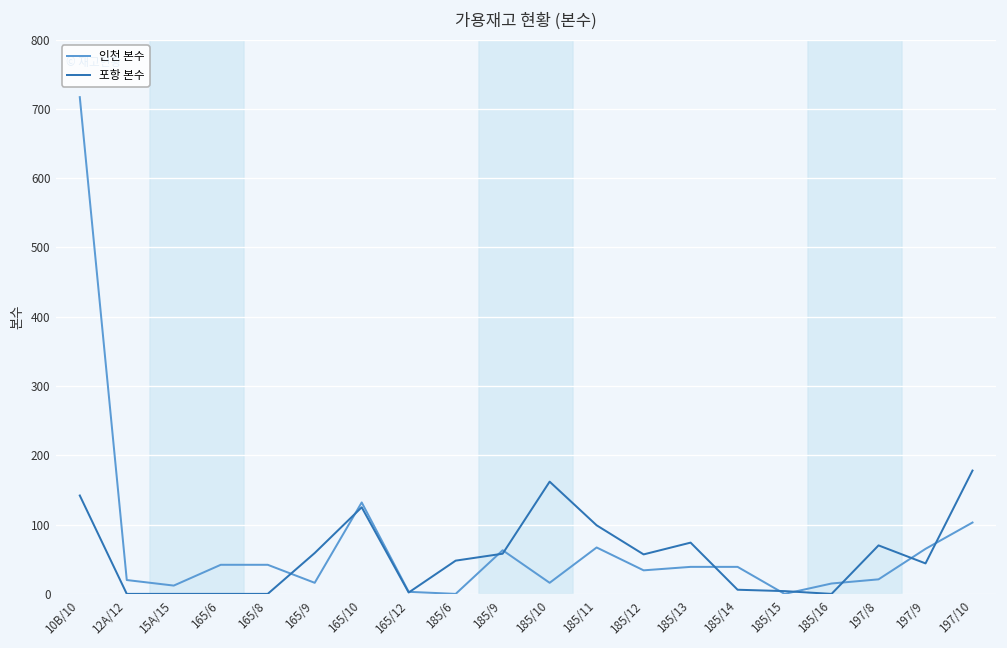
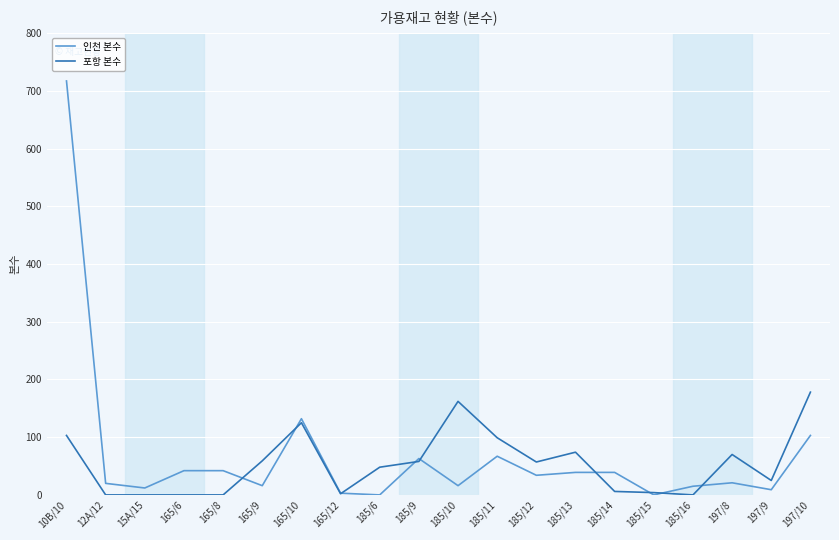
  {
    "인천 본수": {
      "10B/10": 720,
      "12A/12": 20,
      "15A/15": 10,
      "165/6": 40,
      "165/8": 40,
      "165/9": 20,
      "165/10": 130,
      "185/6": 0,
      "185/9": 60,
      "185/10": 20,
      "185/11": 70,
      "185/12": 30,
      "185/13": 40,
      "185/14": 40,
      "185/16": 20,
      "197/8": 20,
-     "197/9": 70,
+     "197/9": 10,
      "197/10": 100
    },
    "포항 본수": {
-     "10B/10": 140,
+     "10B/10": 100,
      "12A/12": 0,
      "15A/15": 0,
      "165/6": 0,
      "165/8": 0,
      "165/9": 60,
      "165/10": 130,
      "185/6": 50,
      "185/9": 60,
      "185/10": 160,
      "185/11": 100,
      "185/12": 60,
      "185/13": 70,
      "185/14": 10,
      "185/16": 0,
      "197/8": 70,
-     "197/9": 40,
+     "197/9": 30,
      "197/10": 180
    }
  }
